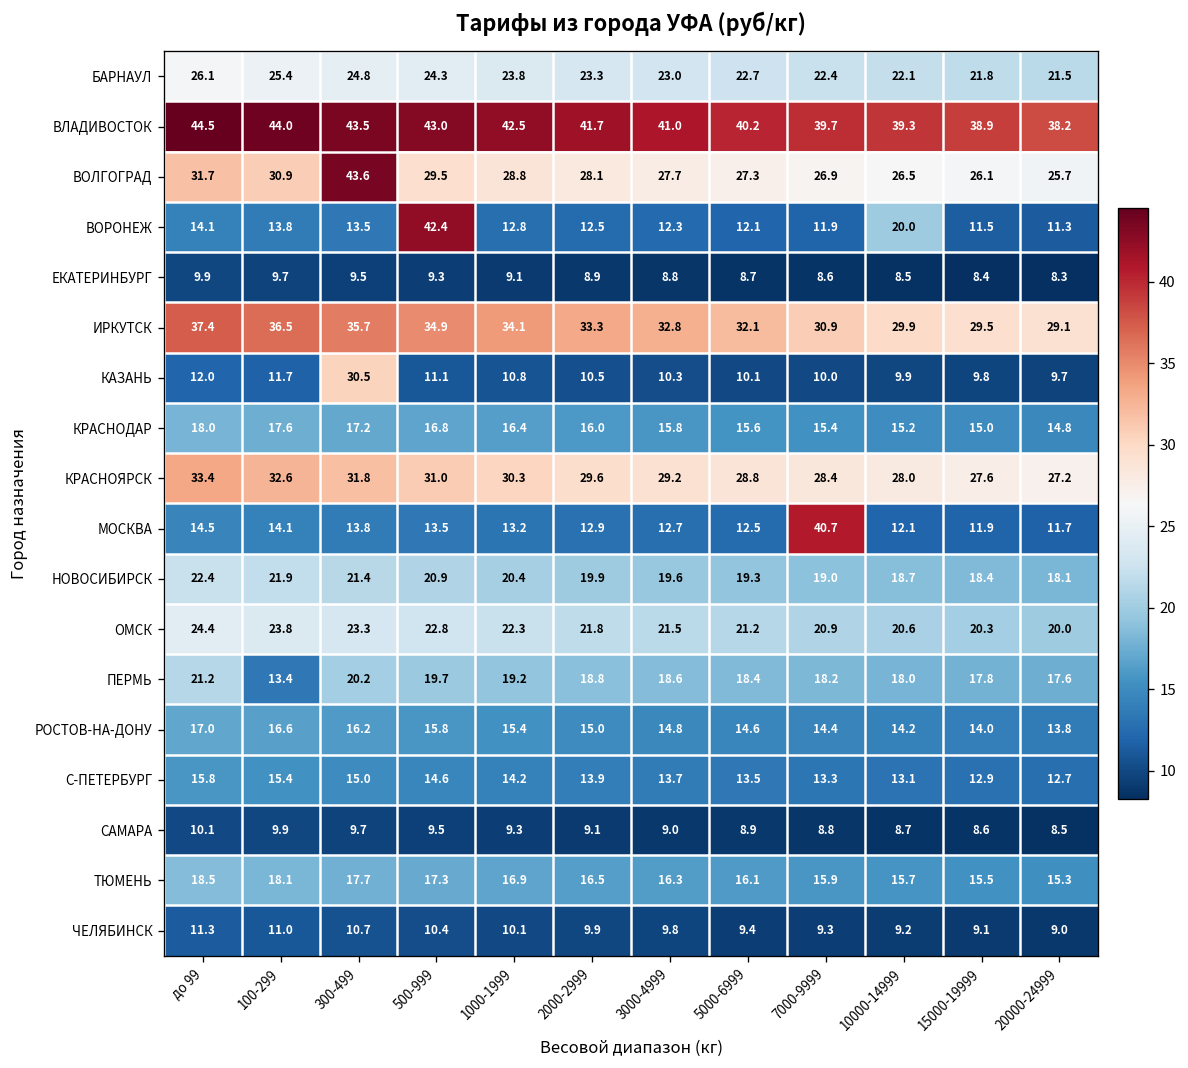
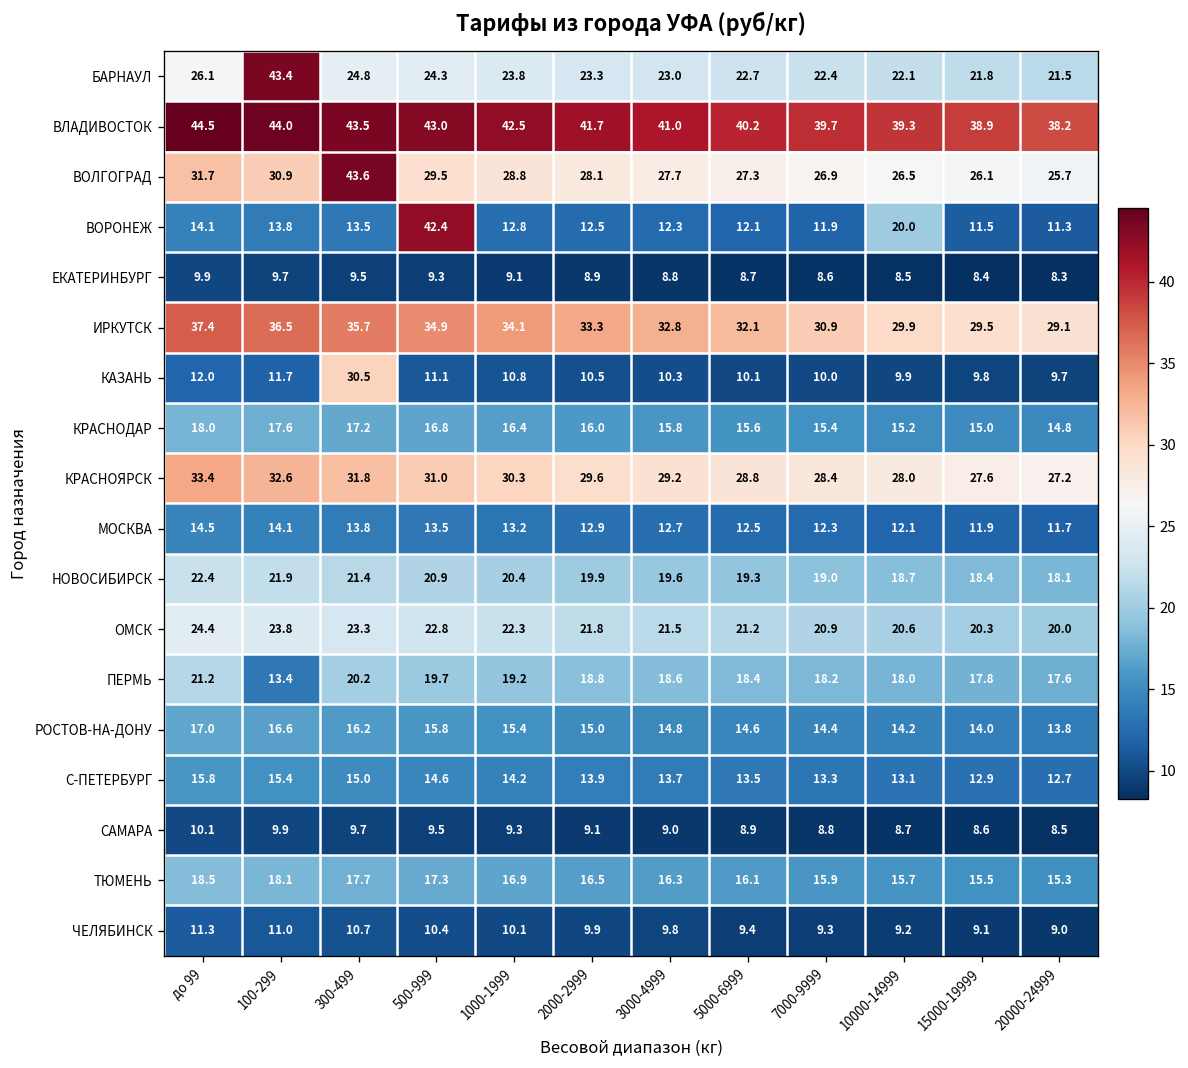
  {
    "БАРНАУЛ": {
      "до 99": 26.1,
-     "100-299": 25.4,
+     "100-299": 43.4,
      "300-499": 24.8,
      "500-999": 24.3,
      "1000-1999": 23.8,
      "2000-2999": 23.3,
      "3000-4999": 23.0,
      "5000-6999": 22.7,
      "7000-9999": 22.4,
      "10000-14999": 22.1,
      "15000-19999": 21.8,
      "20000-24999": 21.5
    },
    "МОСКВА": {
      "до 99": 14.5,
      "100-299": 14.1,
      "300-499": 13.8,
      "500-999": 13.5,
      "1000-1999": 13.2,
      "2000-2999": 12.9,
      "3000-4999": 12.7,
      "5000-6999": 12.5,
-     "7000-9999": 40.7,
+     "7000-9999": 12.3,
      "10000-14999": 12.1,
      "15000-19999": 11.9,
      "20000-24999": 11.7
    }
  }
